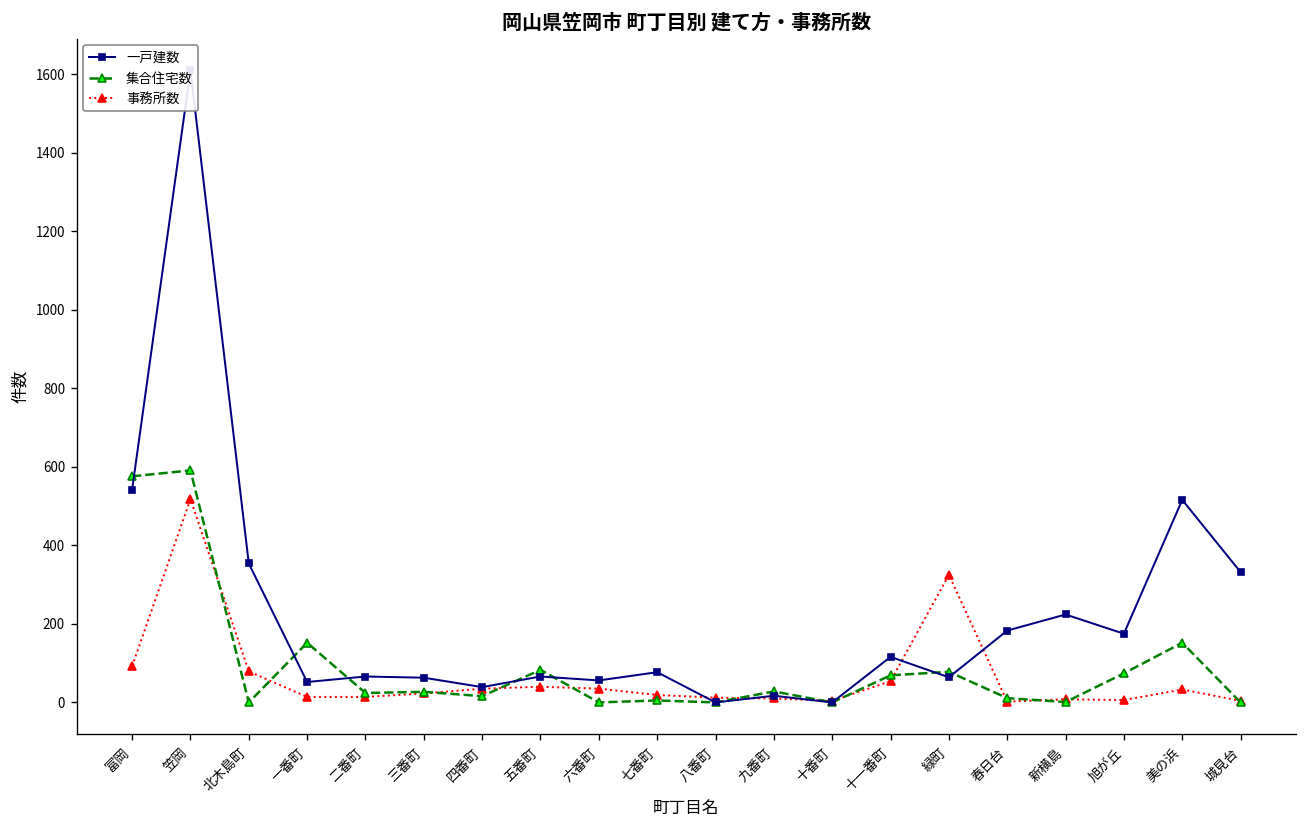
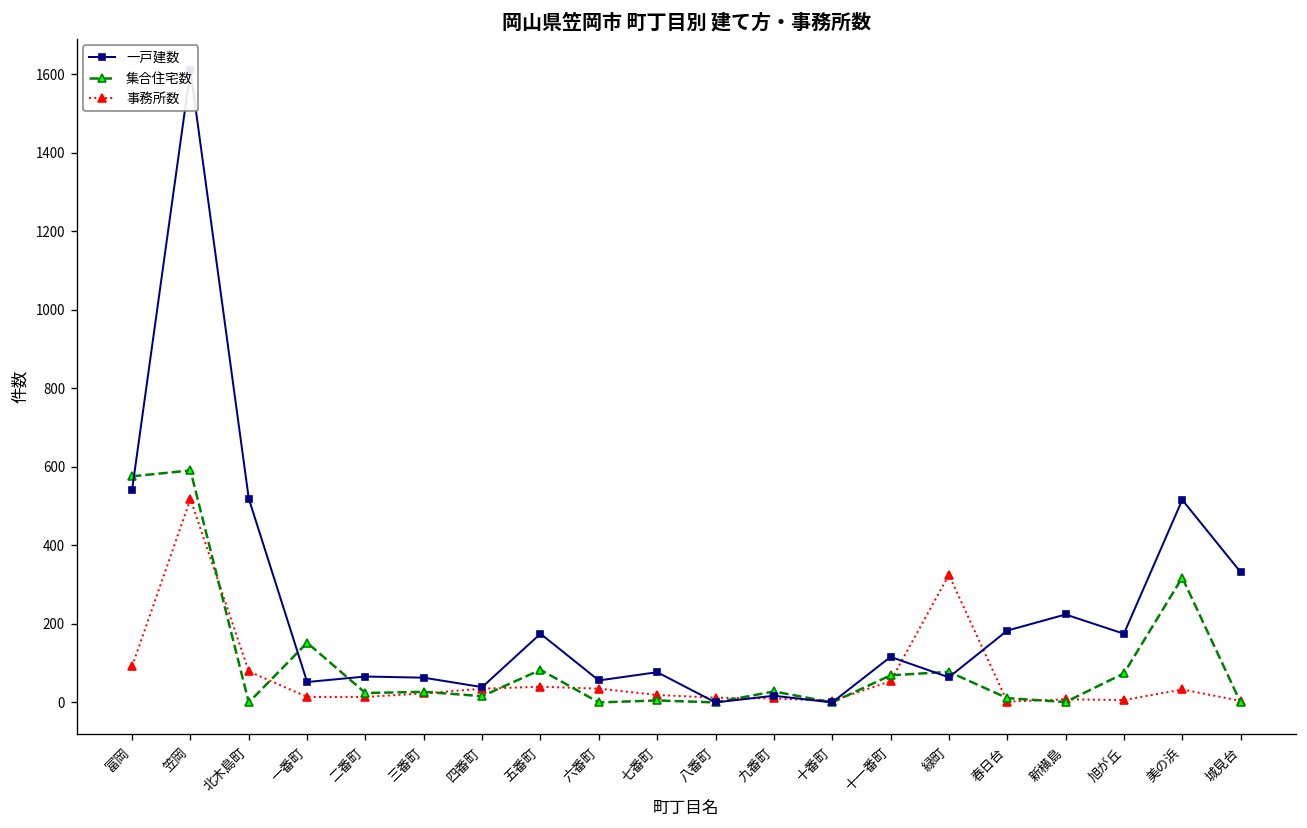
  {
    "一戸建数": {
      "富岡": 540,
-     "北木島町": 350,
+     "北木島町": 520,
      "一番町": 50,
      "二番町": 70,
      "三番町": 60,
-     "五番町": 70,
+     "五番町": 180,
      "六番町": 60,
      "七番町": 80,
      "十一番町": 120,
      "緑町": 60,
      "春日台": 180,
      "新横島": 220,
      "旭が丘": 180,
      "美の浜": 520,
      "城見台": 330
    },
    "集合住宅数": {
      "富岡": 580,
      "笠岡": 590,
      "北木島町": 0,
      "一番町": 150,
      "二番町": 20,
      "四番町": 20,
      "五番町": 80,
      "六番町": 0,
      "七番町": 10,
      "九番町": 30,
      "十一番町": 70,
      "緑町": 80,
      "春日台": 10,
      "旭が丘": 70,
-     "美の浜": 150
+     "美の浜": 320
    },
    "事務所数": {
      "富岡": 90,
      "笠岡": 520,
      "北木島町": 80,
      "一番町": 10,
      "二番町": 10,
      "五番町": 40,
      "六番町": 40,
      "七番町": 20,
      "八番町": 10,
      "十一番町": 50,
      "緑町": 330,
      "春日台": 0,
      "旭が丘": 10,
      "美の浜": 30
    }
  }
